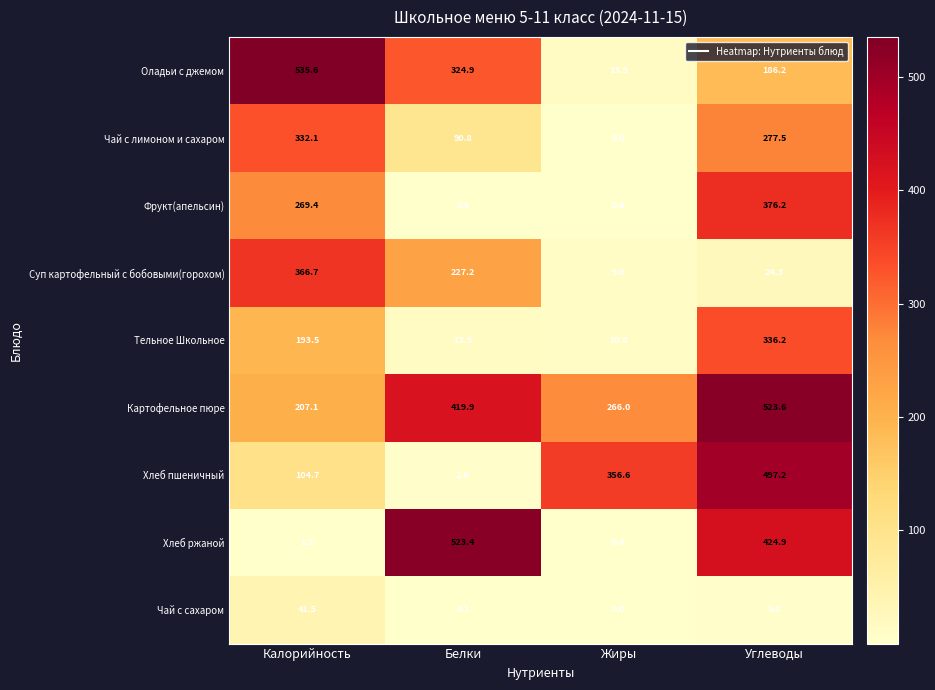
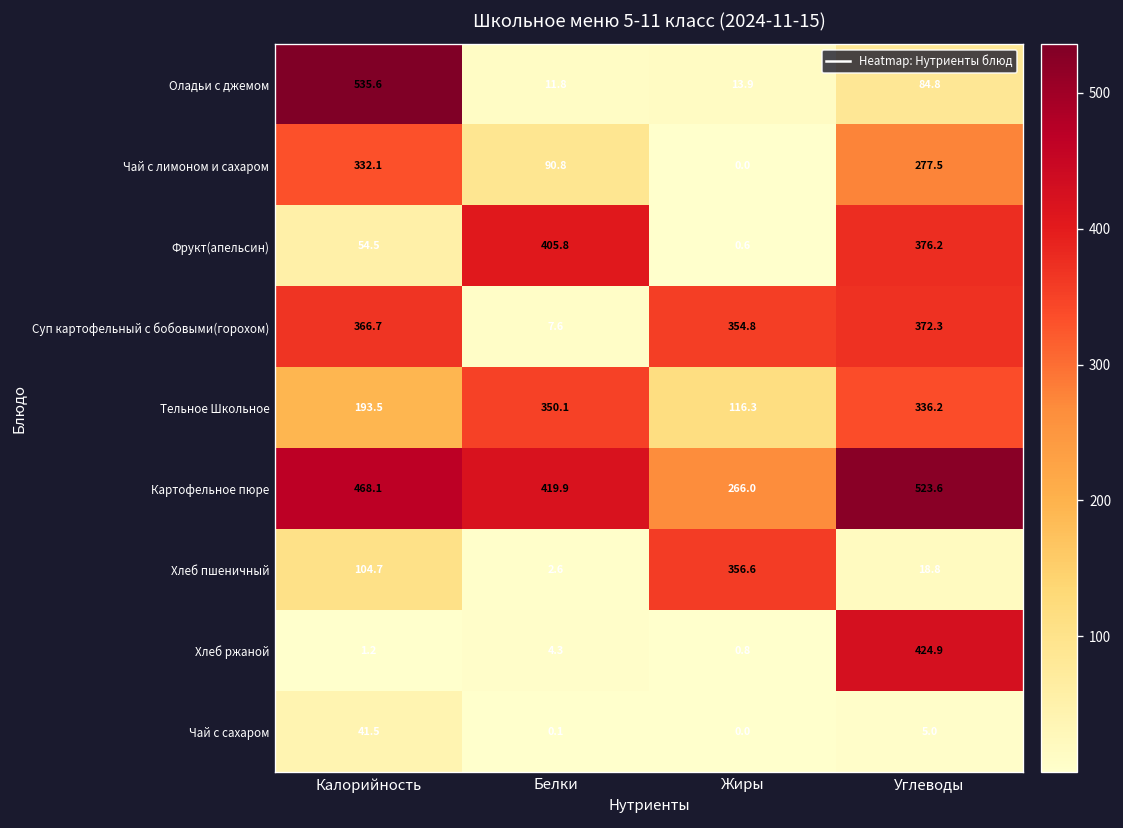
  {
    "Оладьи с джемом": {
      "Калорийность": 535.6,
-     "Белки": 324.9,
+     "Белки": 11.8,
      "Жиры": 13.9,
-     "Углеводы": 186.2
+     "Углеводы": 84.8
    },
    "Чай с лимоном и сахаром": {
      "Калорийность": 332.1,
      "Белки": 90.8,
      "Жиры": 0.0,
      "Углеводы": 277.5
    },
    "Фрукт(апельсин)": {
-     "Калорийность": 269.4,
-     "Белки": 0.6,
+     "Калорийность": 54.5,
+     "Белки": 405.8,
      "Жиры": 0.6,
      "Углеводы": 376.2
    },
    "Суп картофельный с бобовыми(горохом)": {
      "Калорийность": 366.7,
-     "Белки": 227.2,
-     "Жиры": 9.0,
-     "Углеводы": 24.3
+     "Белки": 7.6,
+     "Жиры": 354.8,
+     "Углеводы": 372.3
    },
    "Тельное Школьное": {
      "Калорийность": 193.5,
-     "Белки": 13.9,
-     "Жиры": 10.8,
+     "Белки": 350.1,
+     "Жиры": 116.3,
      "Углеводы": 336.2
    },
    "Картофельное пюре": {
-     "Калорийность": 207.1,
+     "Калорийность": 468.1,
      "Белки": 419.9,
      "Жиры": 266.0,
      "Углеводы": 523.6
    },
    "Хлеб пшеничный": {
      "Калорийность": 104.7,
      "Белки": 2.6,
      "Жиры": 356.6,
-     "Углеводы": 497.2
+     "Углеводы": 18.8
    },
    "Хлеб ржаной": {
      "Калорийность": 1.2,
-     "Белки": 523.4,
+     "Белки": 4.3,
      "Жиры": 0.8,
      "Углеводы": 424.9
    },
    "Чай с сахаром": {
      "Калорийность": 41.5,
      "Белки": 0.1,
      "Жиры": 0.0,
      "Углеводы": 5.0
    }
  }
